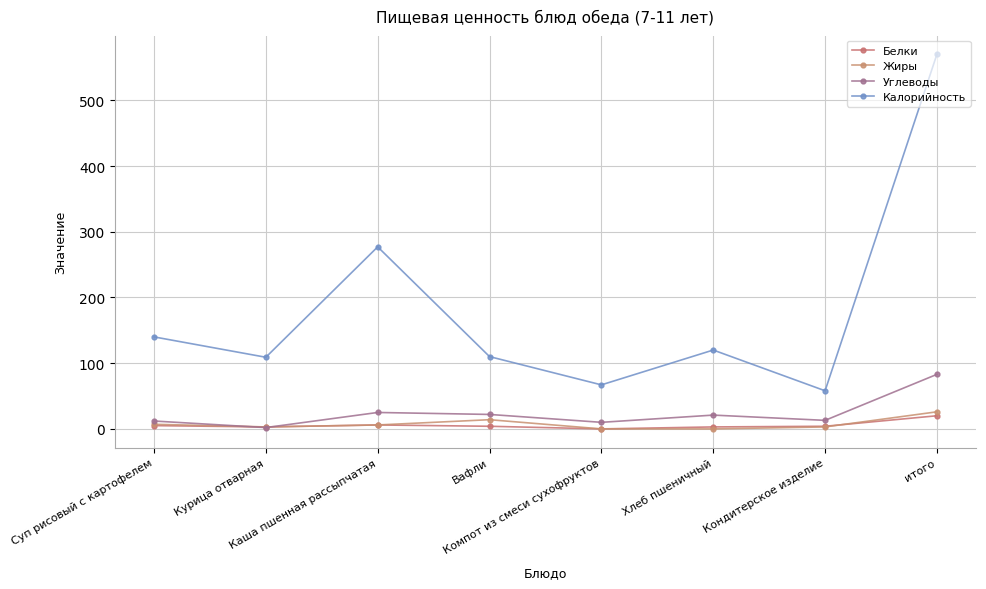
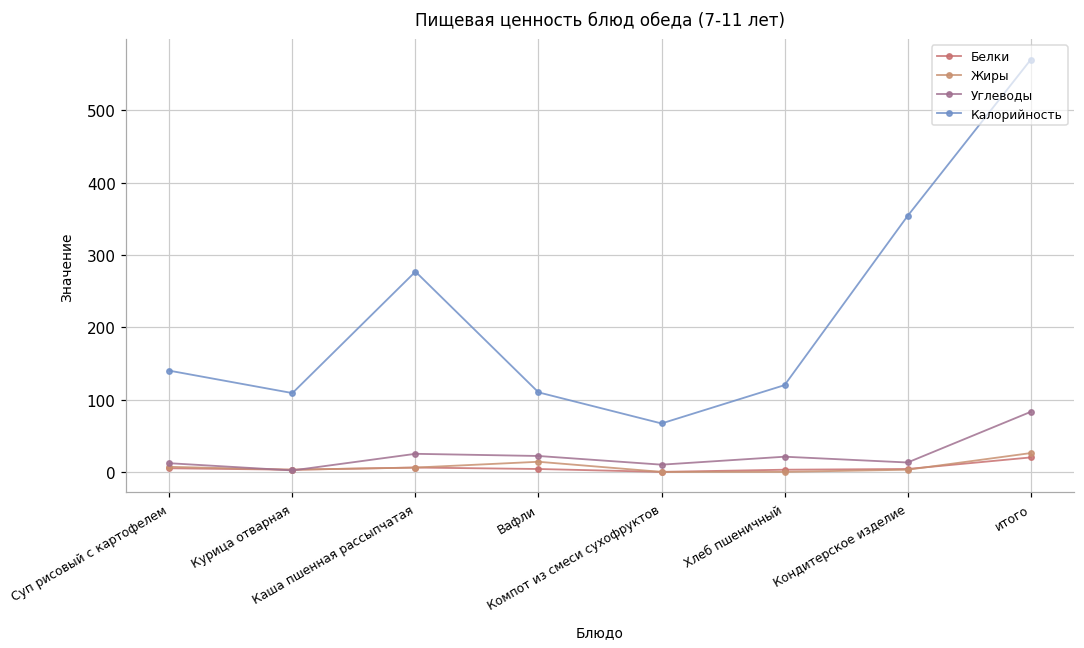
  {
    "Калорийность": {
      "Суп рисовый с картофелем": 140,
      "Курица отварная": 110,
      "Каша пшенная рассыпчатая": 280,
      "Вафли": 110,
      "Компот из смеси сухофруктов": 70,
      "Хлеб пшеничный": 120,
-     "Кондитерское изделие": 60
+     "Кондитерское изделие": 350
    }
  }
